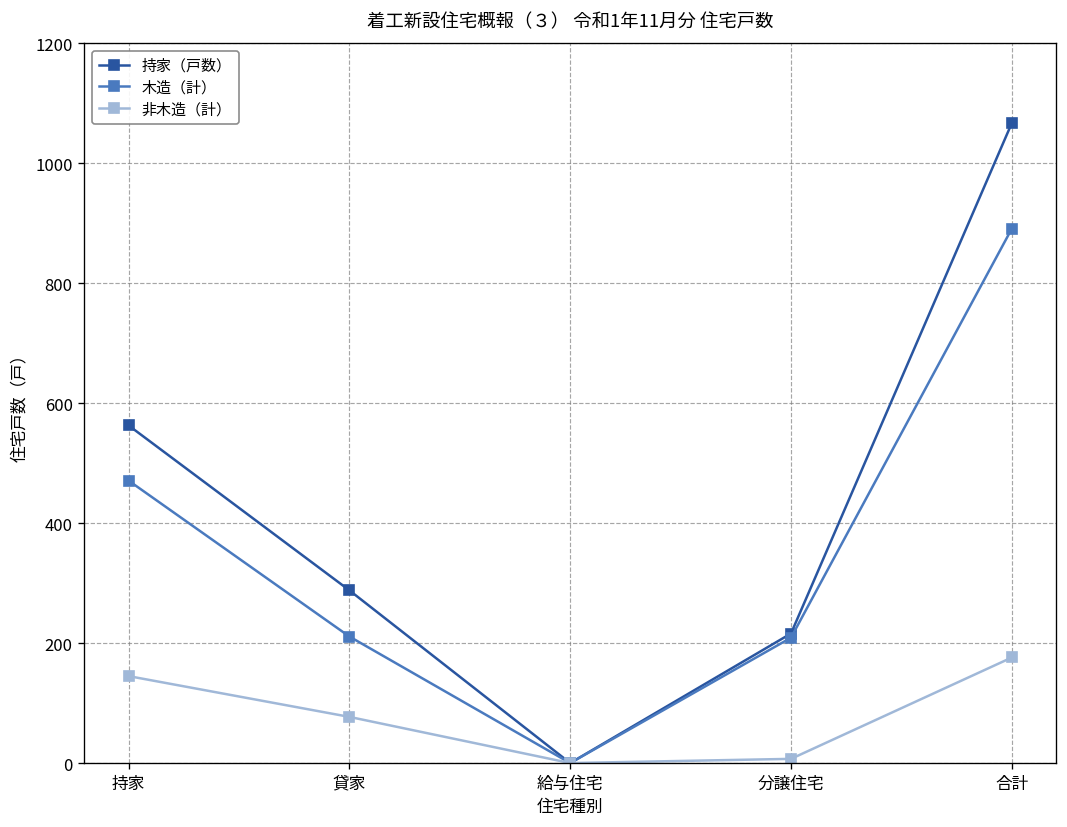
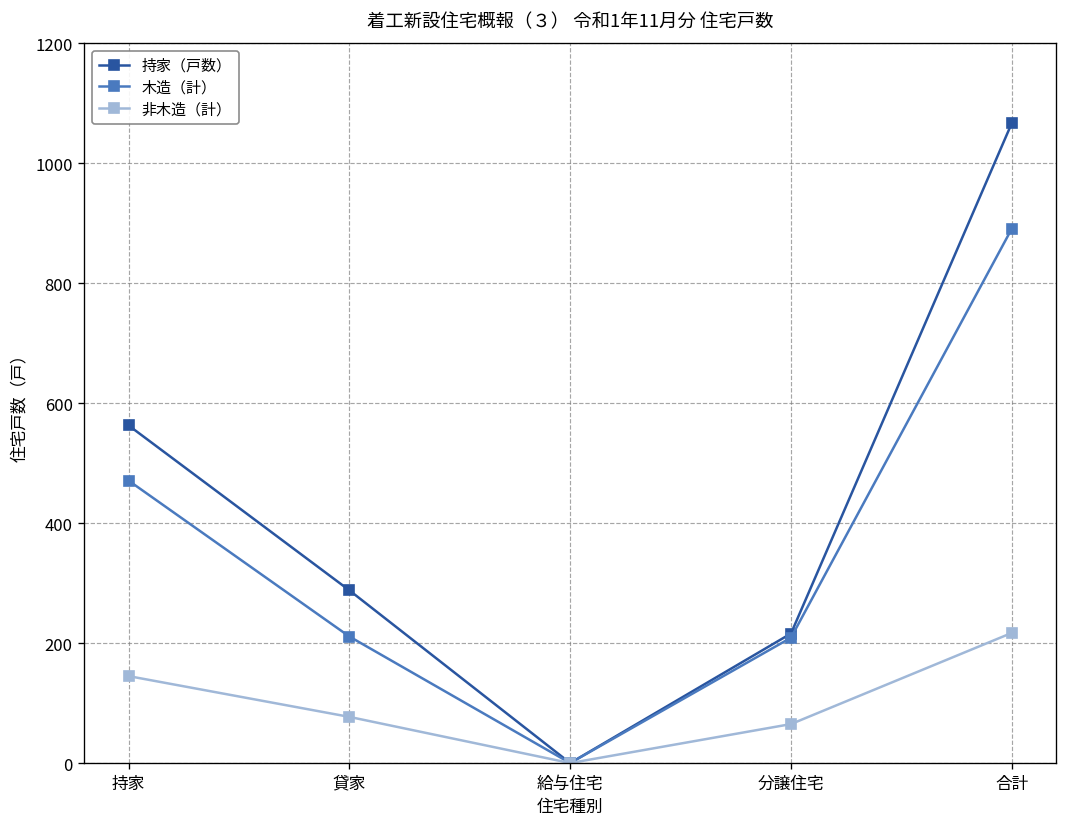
  {
    "非木造（計）": {
      "持家": 150,
      "貸家": 80,
-     "分譲住宅": 10,
-     "合計": 180
+     "分譲住宅": 70,
+     "合計": 220
    }
  }
